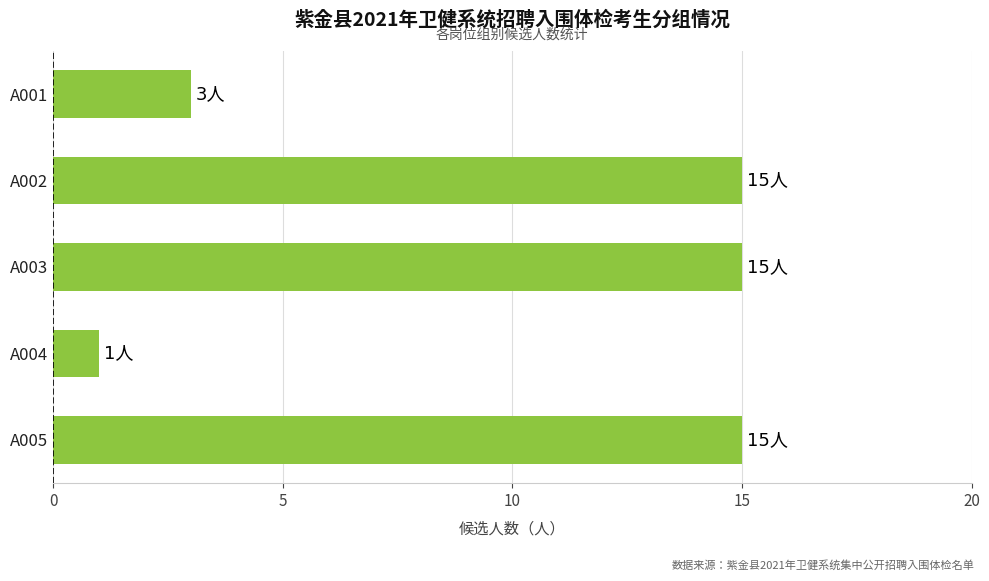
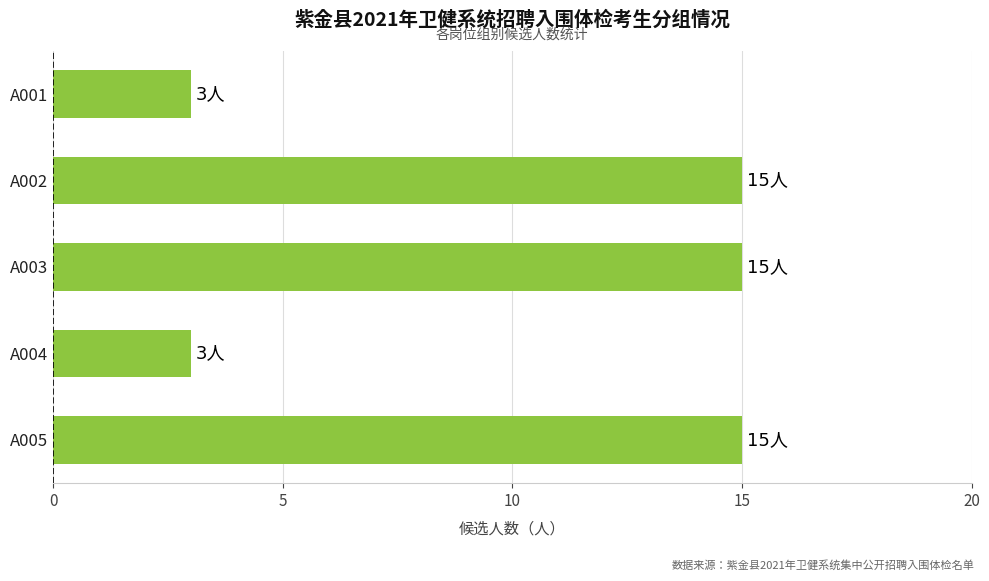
  {
    "A001": "3人",
    "A002": "15人",
    "A003": "15人",
-   "A004": "1人",
+   "A004": "3人",
    "A005": "15人"
  }
